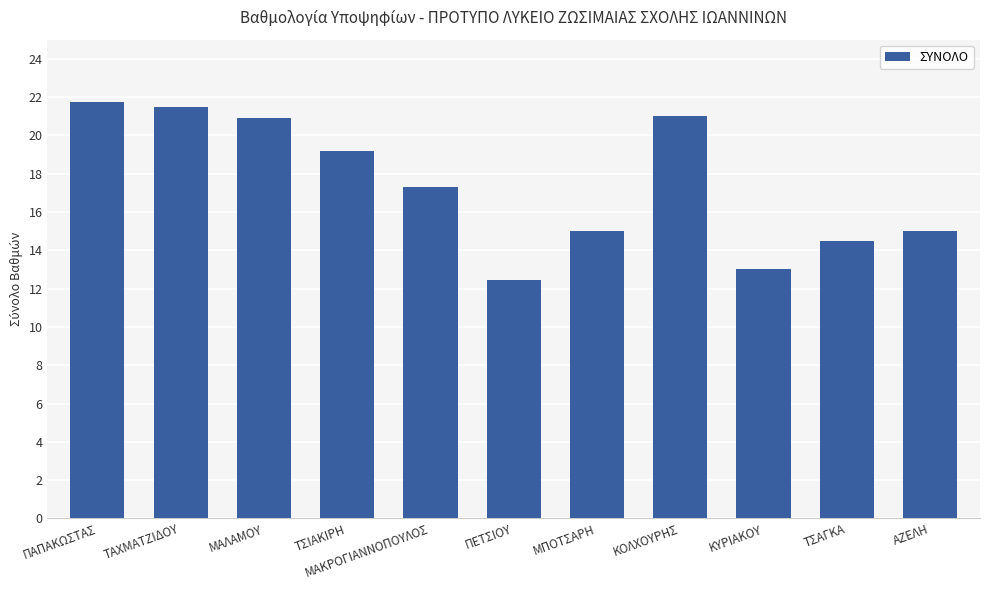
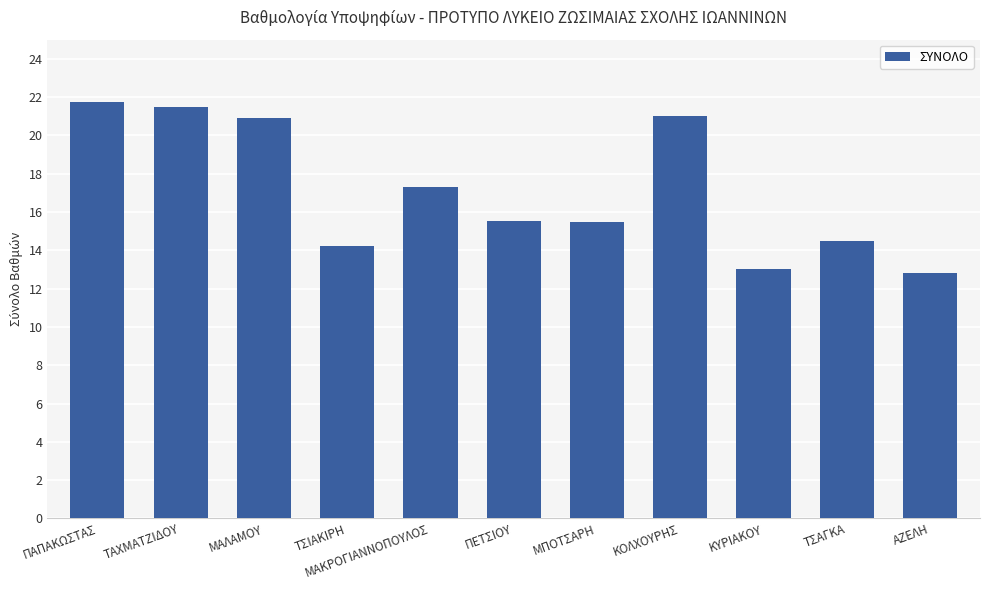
  {
    "ΠΑΠΑΚΩΣΤΑΣ": 21.8,
    "ΤΑΧΜΑΤΖΙΔΟΥ": 21.5,
    "ΜΑΛΑΜΟΥ": 20.9,
-   "ΤΣΙΑΚΙΡΗ": 19.2,
+   "ΤΣΙΑΚΙΡΗ": 14.2,
    "ΜΑΚΡΟΓΙΑΝΝΟΠΟΥΛΟΣ": 17.3,
-   "ΠΕΤΣΙΟΥ": 12.5,
-   "ΜΠΟΤΣΑΡΗ": 15.0,
+   "ΠΕΤΣΙΟΥ": 15.6,
+   "ΜΠΟΤΣΑΡΗ": 15.5,
    "ΚΟΛΧΟΥΡΗΣ": 21.0,
    "ΚΥΡΙΑΚΟΥ": 13.0,
    "ΤΣΑΓΚΑ": 14.5,
-   "ΑΖΕΛΗ": 15.0
+   "ΑΖΕΛΗ": 12.8
  }
